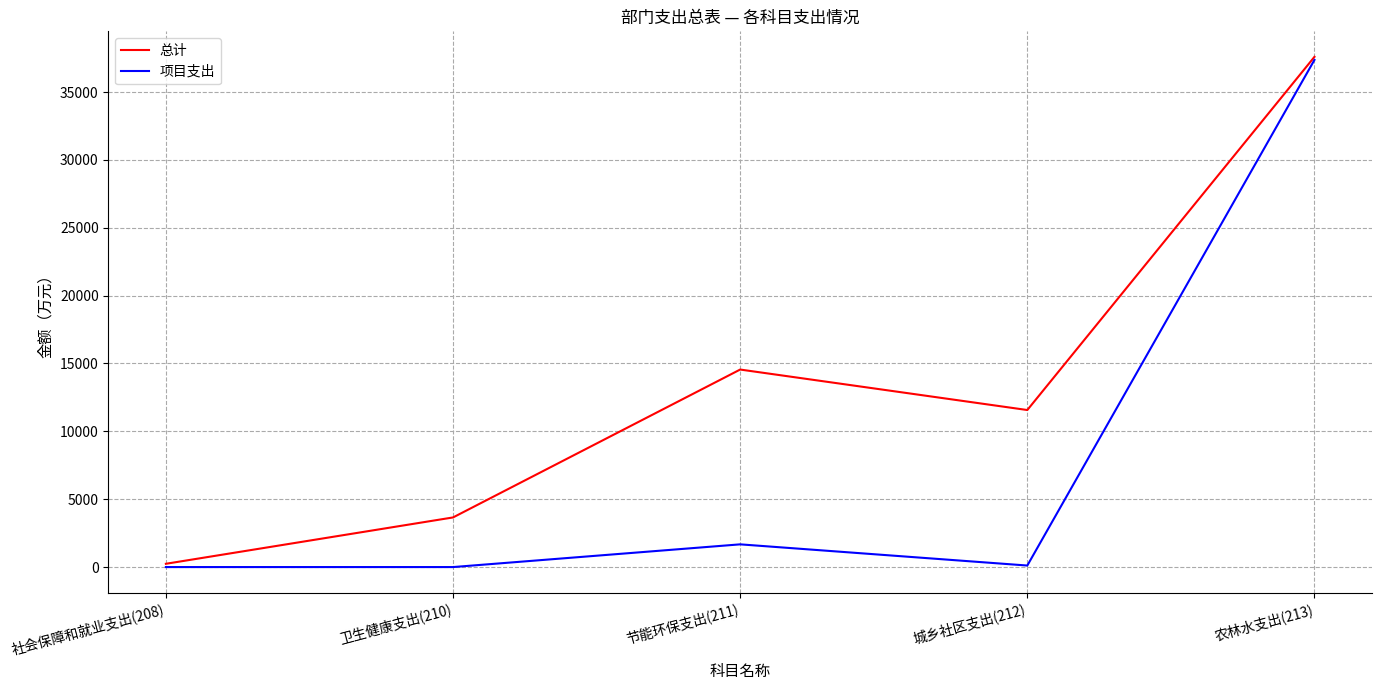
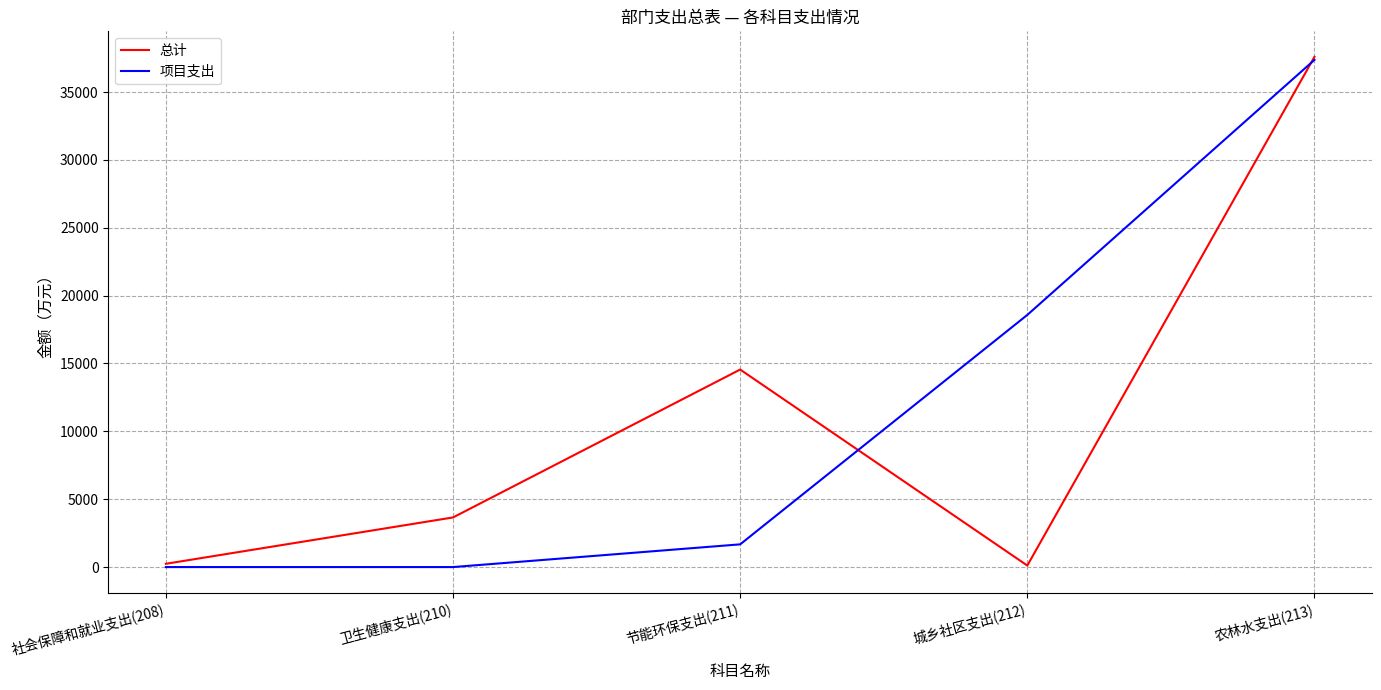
  {
    "总计": {
      "社会保障和就业支出(208)": 200,
      "卫生健康支出(210)": 3700,
      "节能环保支出(211)": 14600,
-     "城乡社区支出(212)": 11600,
+     "城乡社区支出(212)": 100,
      "农林水支出(213)": 37600
    },
    "项目支出": {
      "社会保障和就业支出(208)": 0,
      "卫生健康支出(210)": 0,
      "节能环保支出(211)": 1700,
-     "城乡社区支出(212)": 100,
+     "城乡社区支出(212)": 18600,
      "农林水支出(213)": 37400
    }
  }
